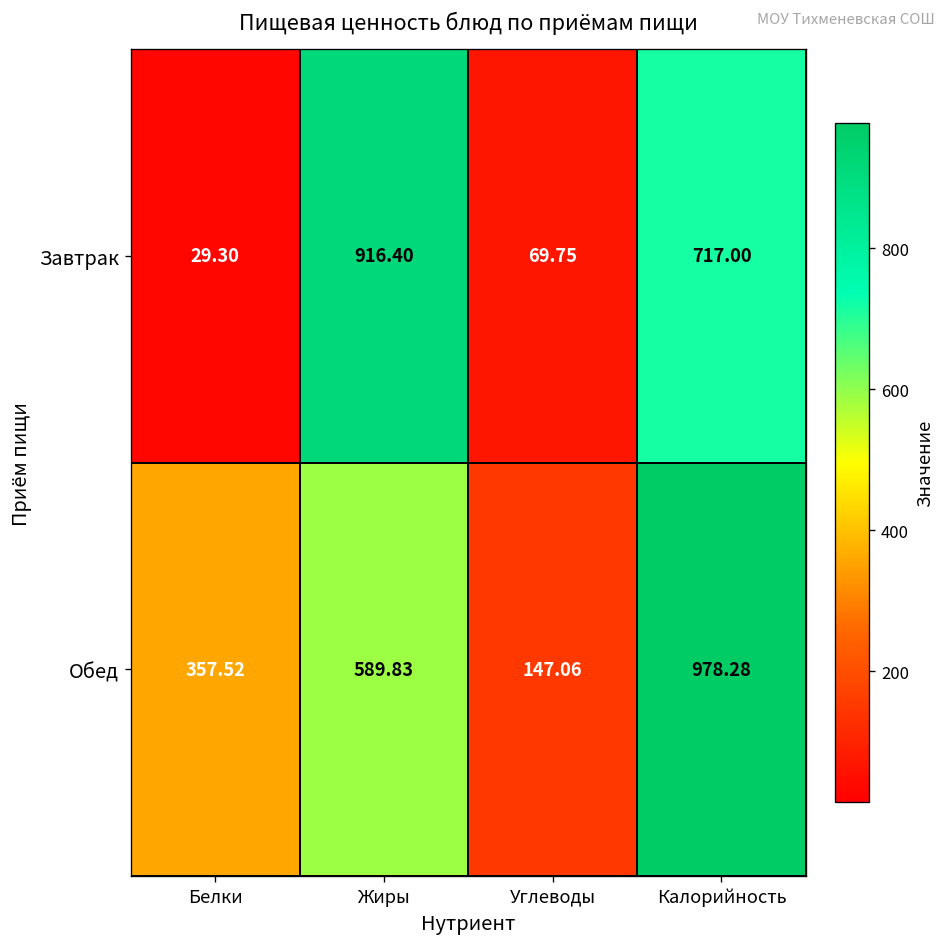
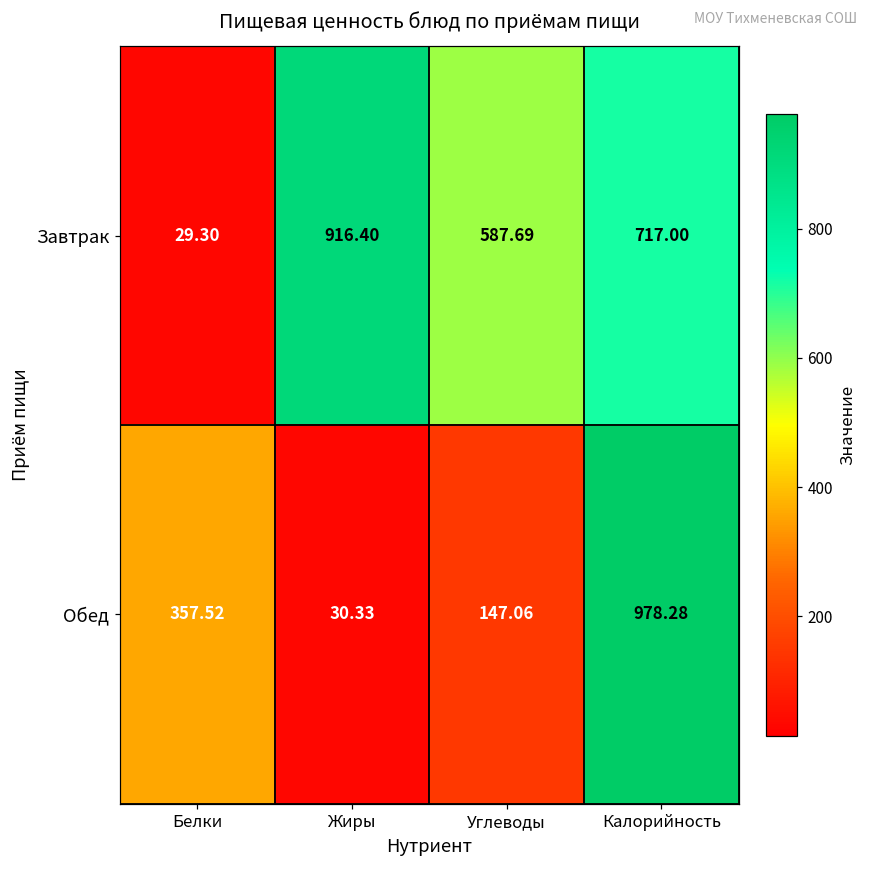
  {
    "Завтрак": {
      "Белки": 29.30,
      "Жиры": 916.40,
-     "Углеводы": 69.75,
+     "Углеводы": 587.69,
      "Калорийность": 717.00
    },
    "Обед": {
      "Белки": 357.52,
-     "Жиры": 589.83,
+     "Жиры": 30.33,
      "Углеводы": 147.06,
      "Калорийность": 978.28
    }
  }
